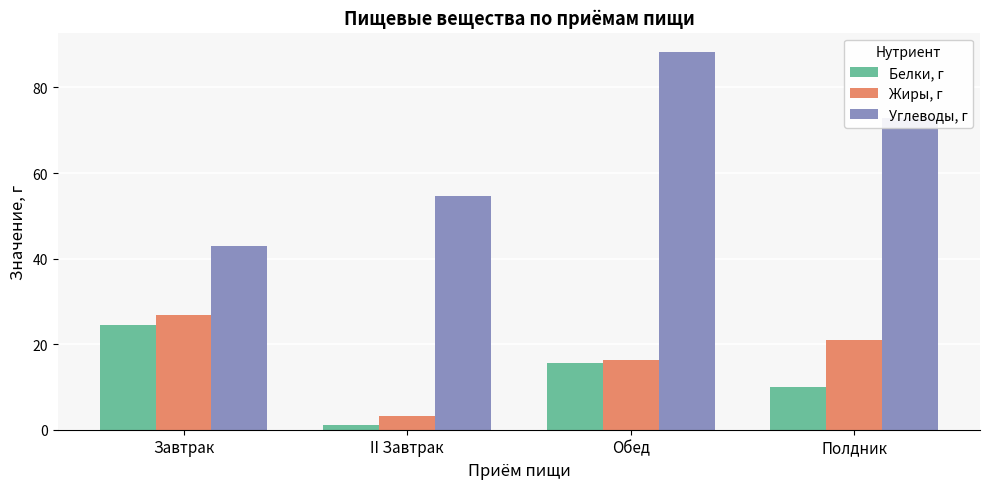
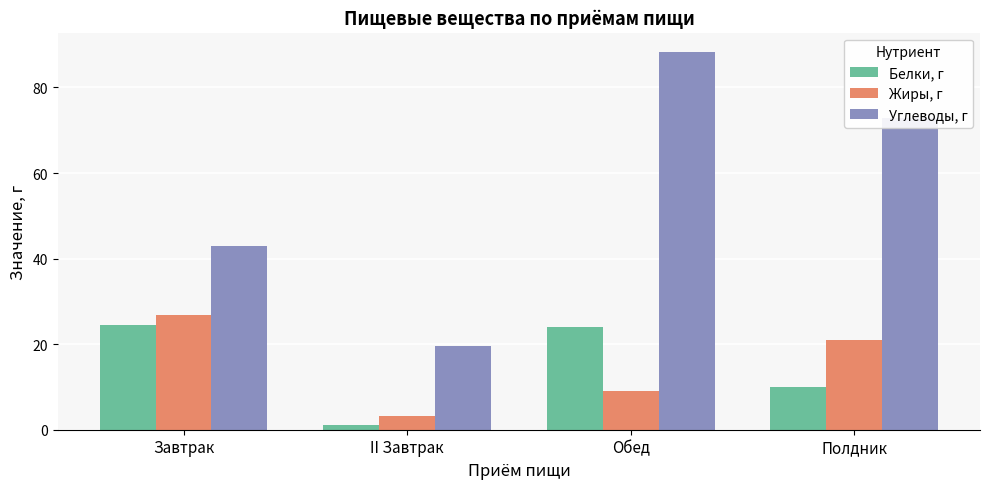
  {
    "Белки, г": {
      "Завтрак": 25,
      "II Завтрак": 1,
-     "Обед": 16,
+     "Обед": 24,
      "Полдник": 10
    },
    "Жиры, г": {
      "Завтрак": 27,
      "II Завтрак": 3,
-     "Обед": 16,
+     "Обед": 9,
      "Полдник": 21
    },
    "Углеводы, г": {
      "Завтрак": 43,
-     "II Завтрак": 55,
+     "II Завтрак": 20,
      "Обед": 88
    }
  }
